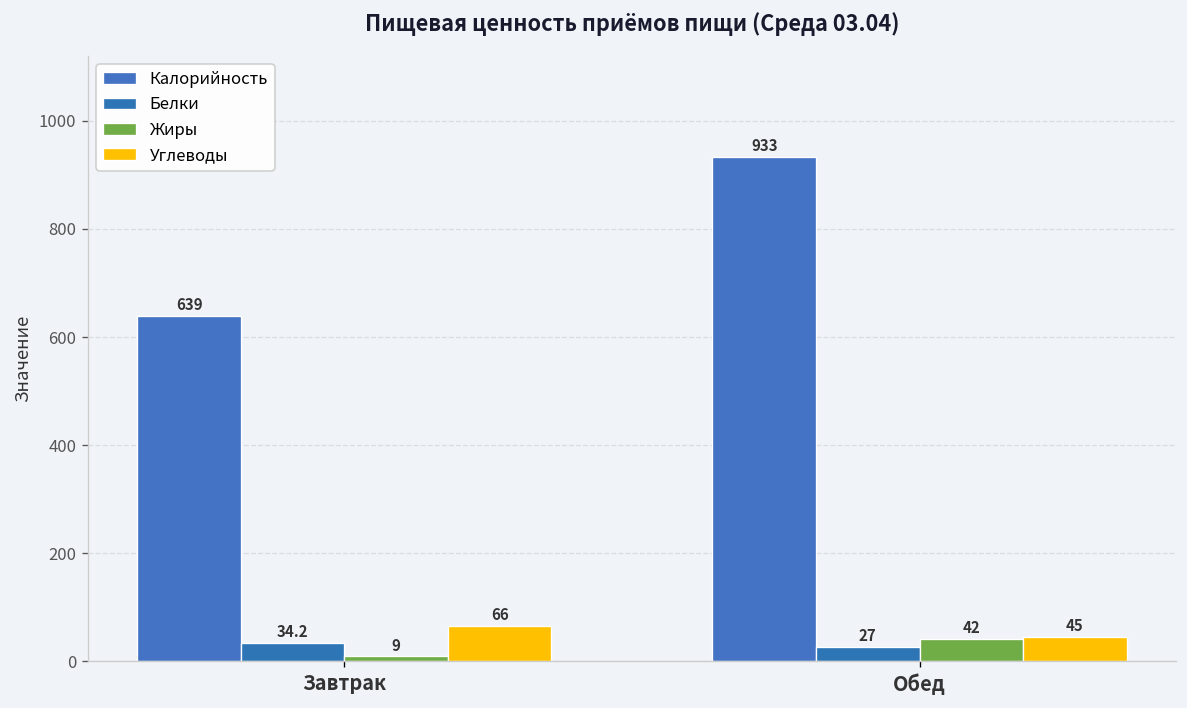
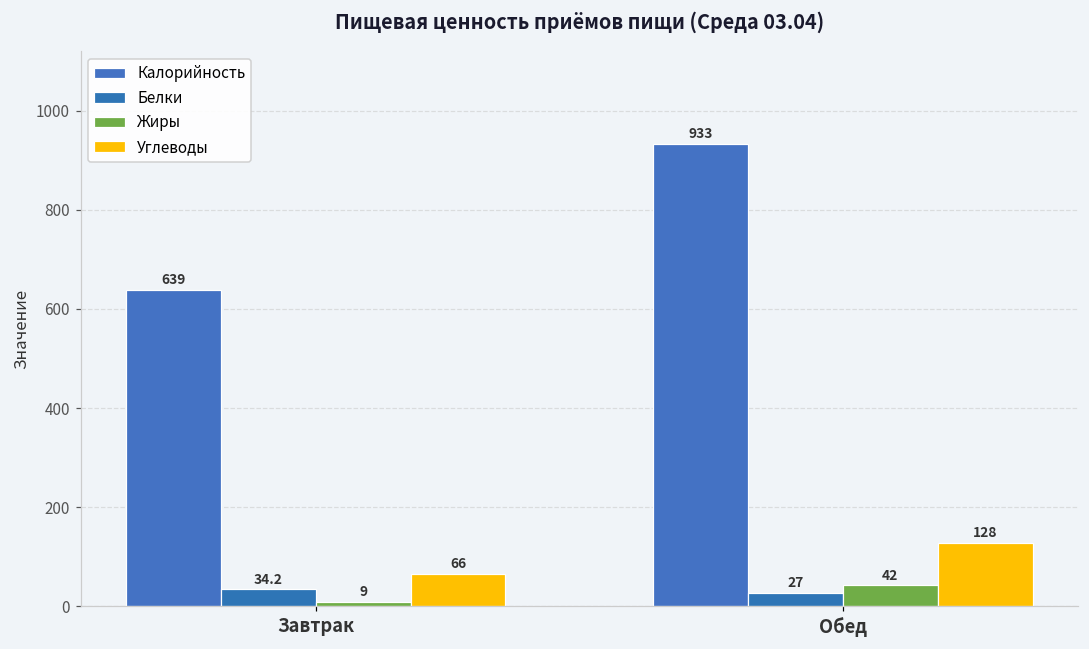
  {
    "Жиры": {
      "Завтрак": 9,
      "Обед": 42
    },
    "Углеводы": {
      "Завтрак": 66,
-     "Обед": 45
+     "Обед": 128
    }
  }
